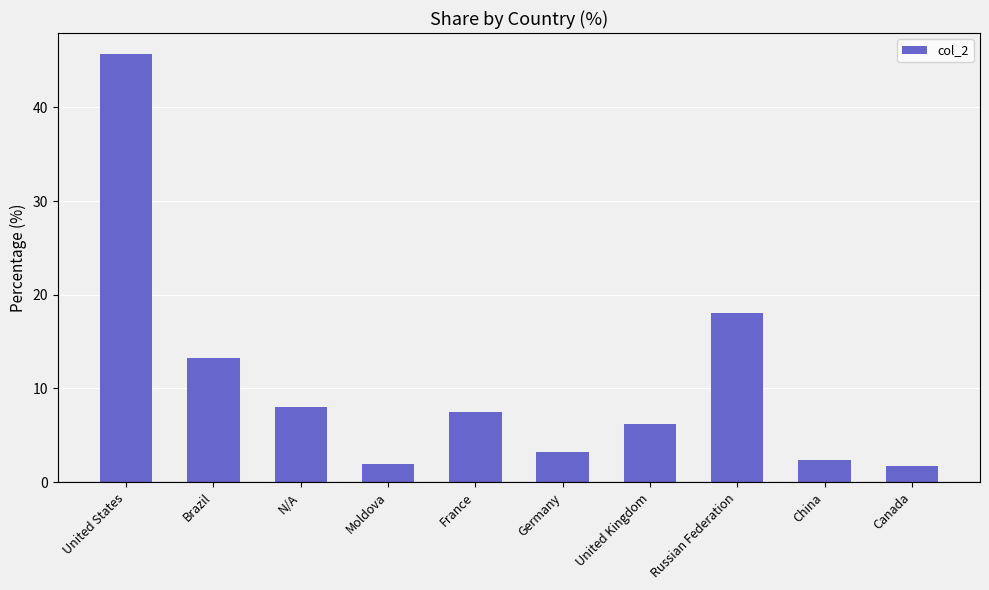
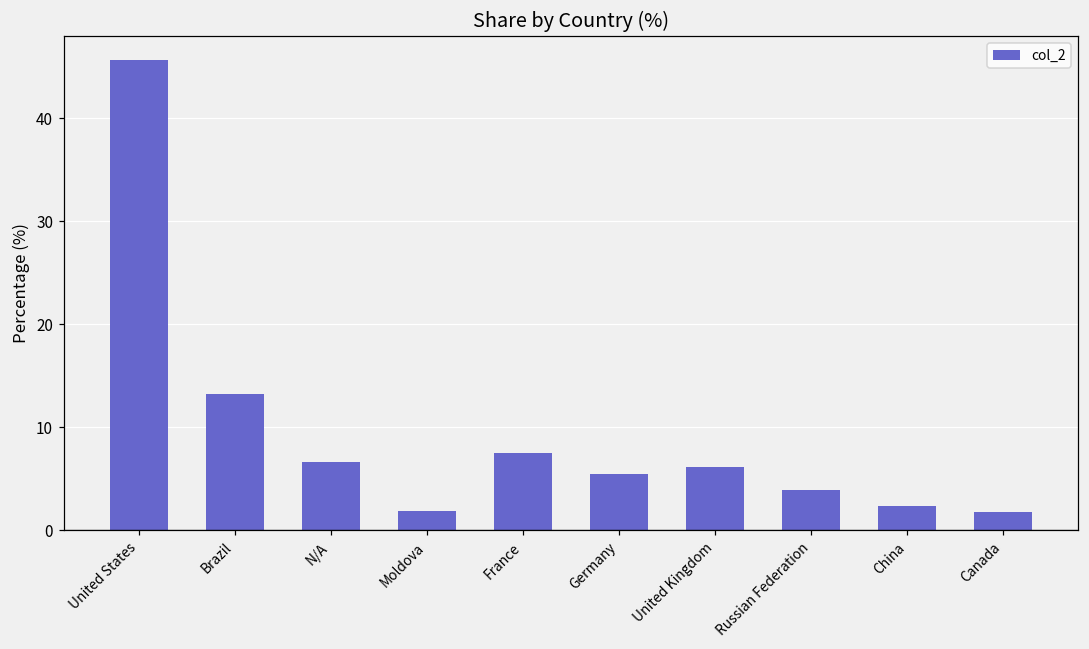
  {
    "United States": 46,
    "Brazil": 13,
-   "N/A": 8,
+   "N/A": 7,
    "Moldova": 2,
    "France": 7,
-   "Germany": 3,
+   "Germany": 5,
    "United Kingdom": 6,
-   "Russian Federation": 18,
+   "Russian Federation": 4,
    "China": 2,
    "Canada": 2
  }
